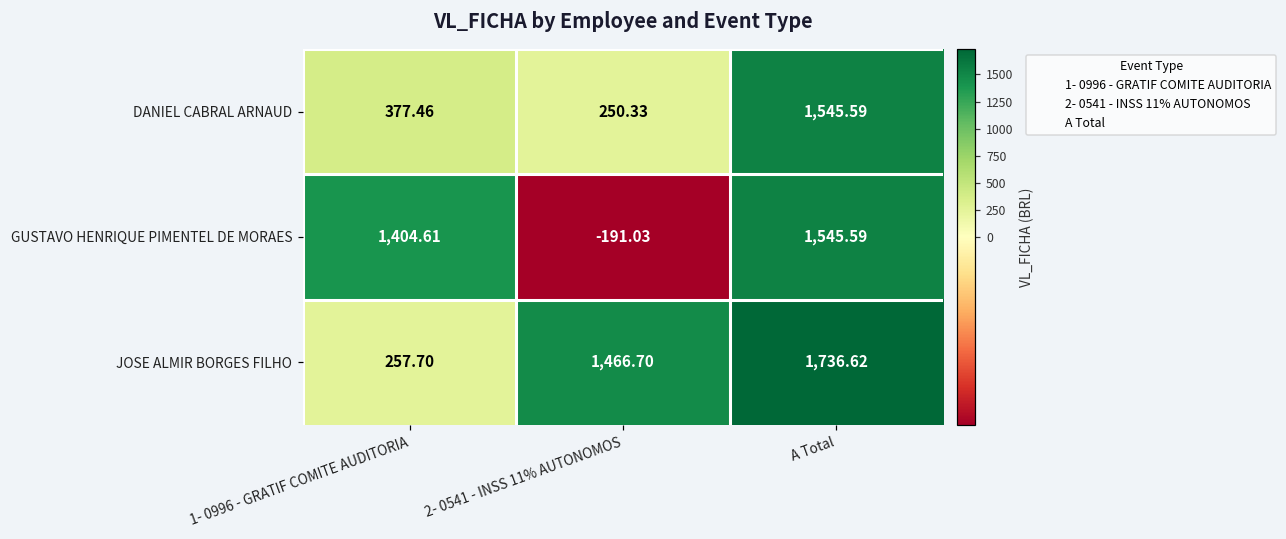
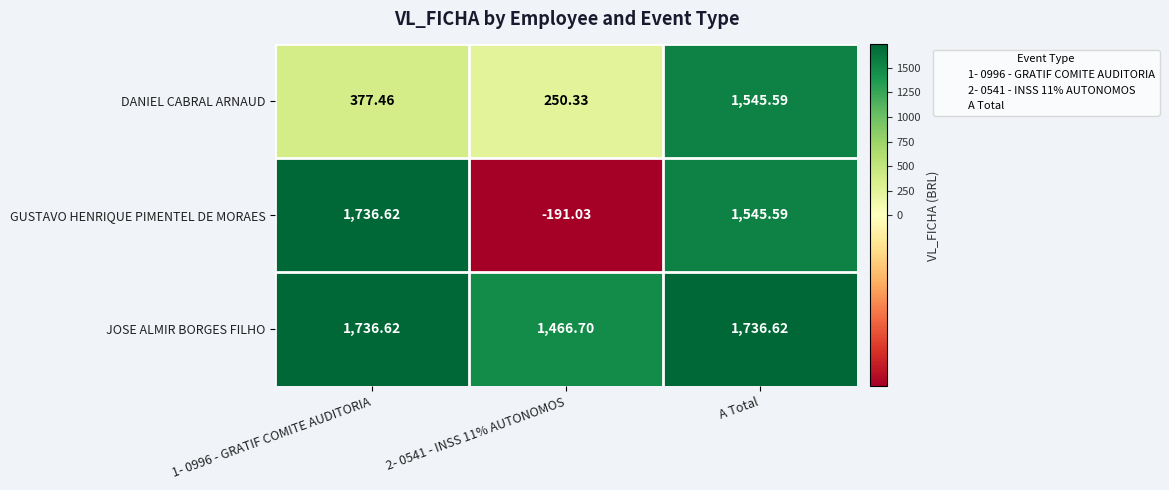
  {
    "DANIEL CABRAL ARNAUD": {
      "1- 0996 - GRATIF COMITE AUDITORIA": "377.46",
      "2- 0541 - INSS 11% AUTONOMOS": "250.33",
      "A Total": "1,545.59"
    },
    "GUSTAVO HENRIQUE PIMENTEL DE MORAES": {
-     "1- 0996 - GRATIF COMITE AUDITORIA": "1,404.61",
+     "1- 0996 - GRATIF COMITE AUDITORIA": "1,736.62",
      "2- 0541 - INSS 11% AUTONOMOS": "-191.03",
      "A Total": "1,545.59"
    },
    "JOSE ALMIR BORGES FILHO": {
-     "1- 0996 - GRATIF COMITE AUDITORIA": "257.70",
+     "1- 0996 - GRATIF COMITE AUDITORIA": "1,736.62",
      "2- 0541 - INSS 11% AUTONOMOS": "1,466.70",
      "A Total": "1,736.62"
    }
  }
